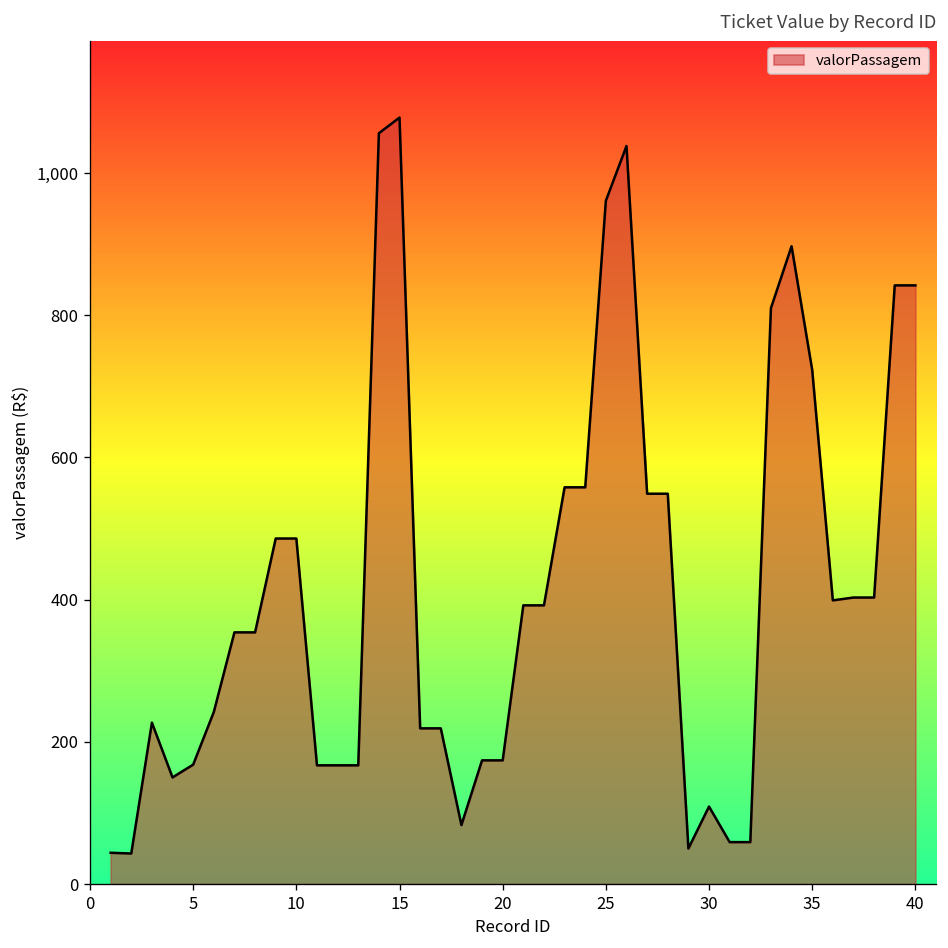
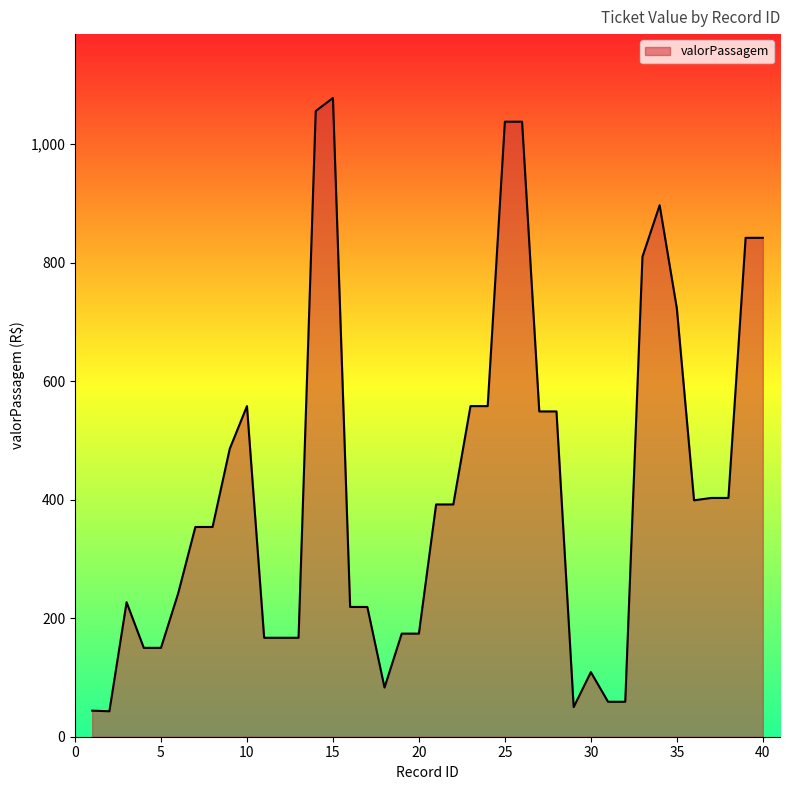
  {
-   "5": "170",
-   "10": "490",
+   "5": "150",
+   "10": "560",
    "15": "1,080",
    "20": "170",
-   "25": "960",
+   "25": "1,040",
    "30": "110",
    "35": "720",
    "40": "840"
  }
